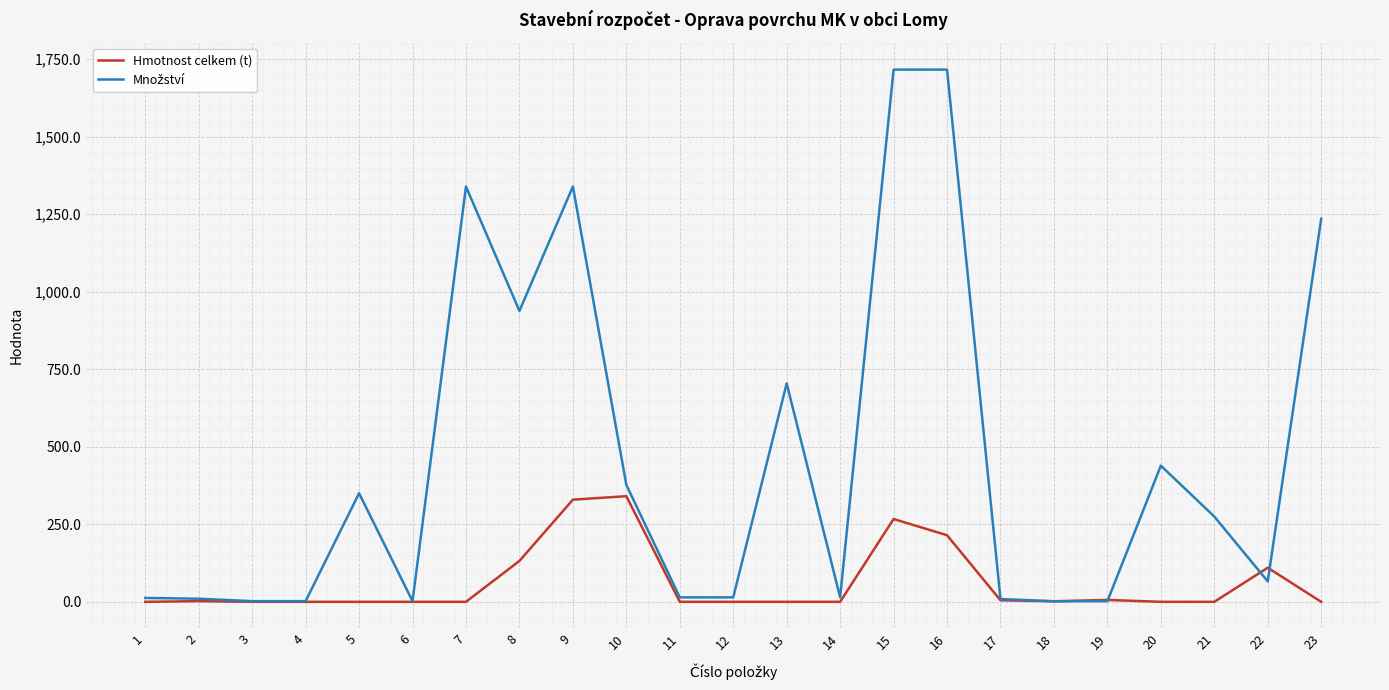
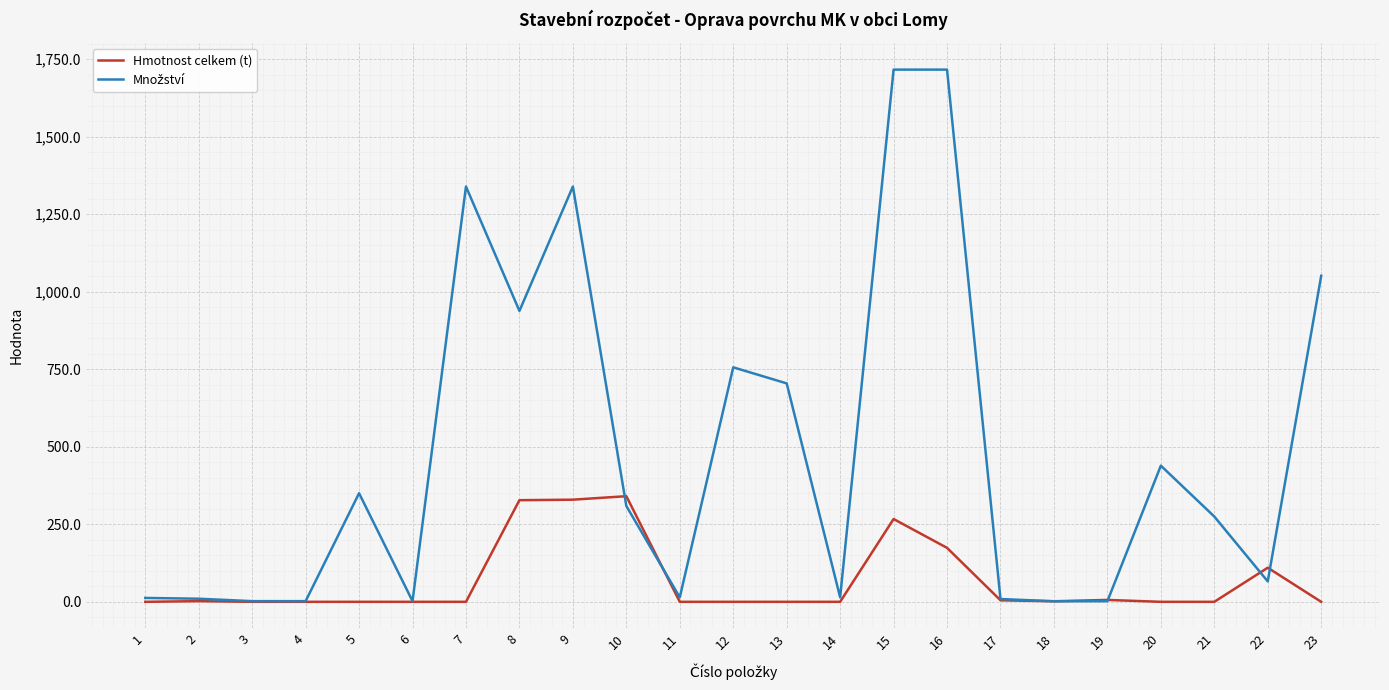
  {
    "Hmotnost celkem (t)": {
      "1": "0",
      "5": "0",
      "7": "0",
-     "8": "130",
+     "8": "330",
      "9": "330",
      "10": "340",
      "11": "0",
      "12": "0",
      "13": "0",
      "14": "0",
      "15": "270",
-     "16": "210",
+     "16": "170",
      "20": "0",
      "21": "0",
      "22": "110",
      "23": "0"
    },
    "Množství": {
      "1": "10",
      "5": "350",
      "7": "1,340",
      "8": "940",
      "9": "1,340",
-     "10": "380",
+     "10": "310",
      "11": "10",
-     "12": "10",
+     "12": "760",
      "13": "700",
      "14": "10",
      "15": "1,720",
      "16": "1,720",
      "20": "440",
      "21": "280",
      "22": "70",
-     "23": "1,230"
+     "23": "1,050"
    }
  }
